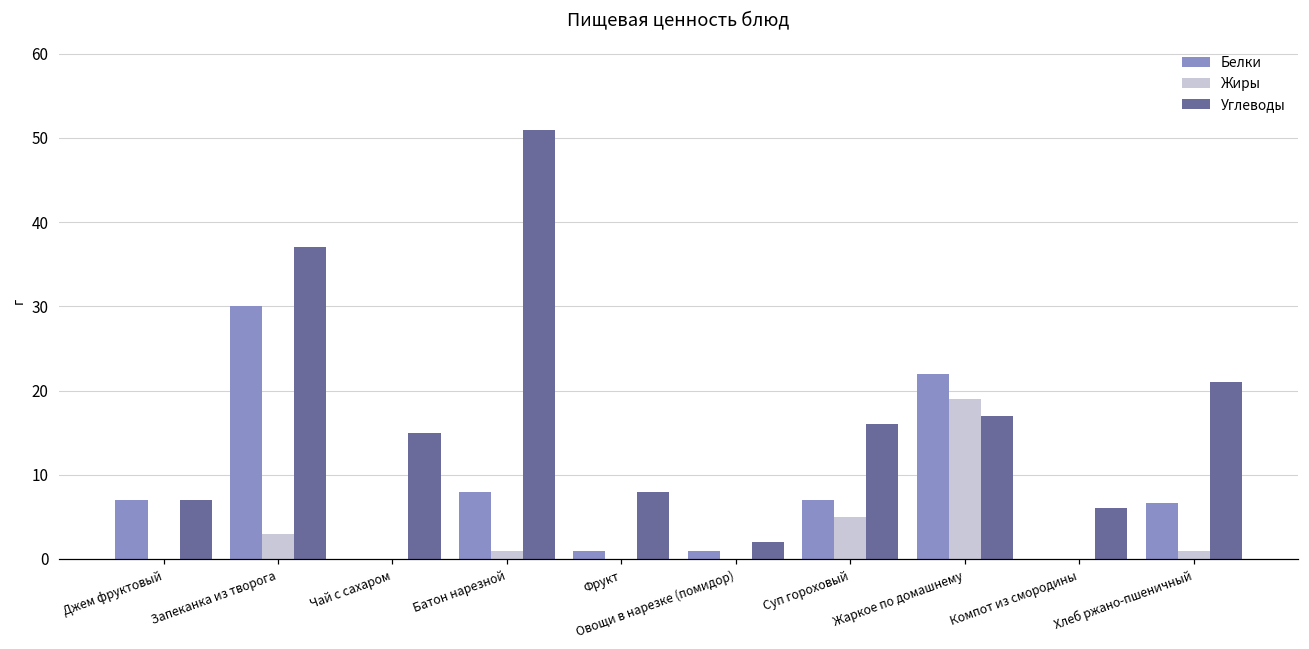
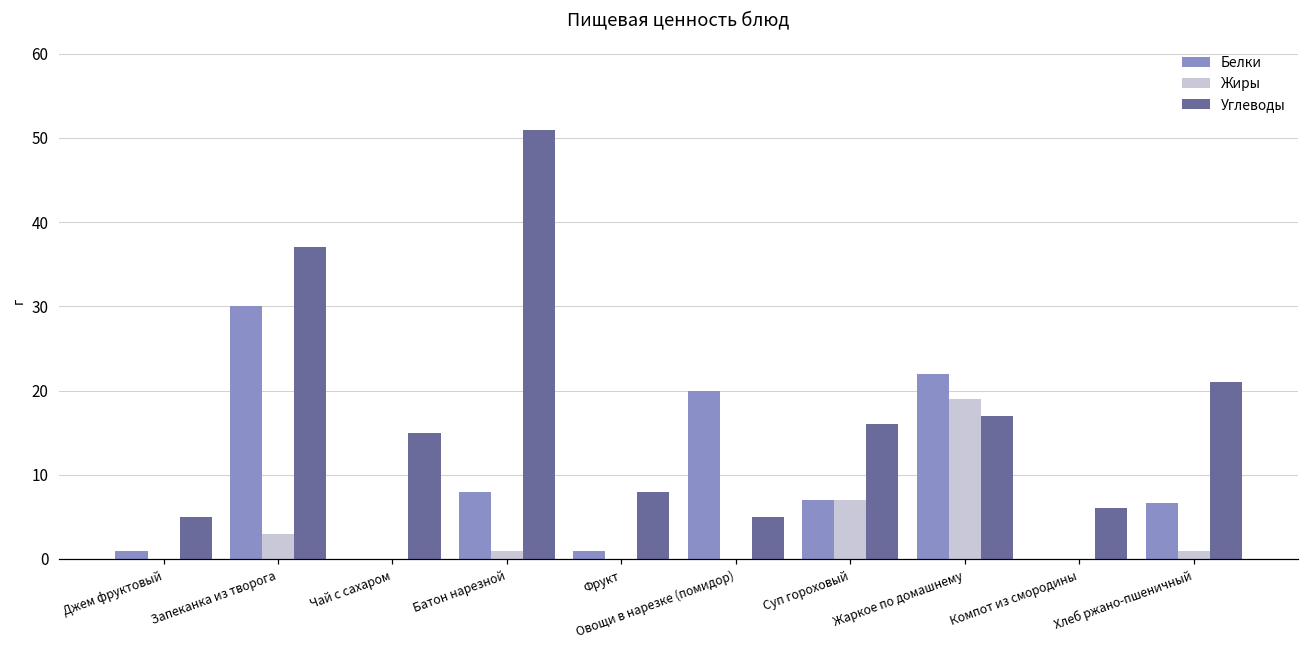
  {
    "Белки": {
-     "Джем фруктовый": 7,
+     "Джем фруктовый": 1,
      "Запеканка из творога": 30,
      "Чай с сахаром": 0,
      "Батон нарезной": 8,
      "Фрукт": 1,
-     "Овощи в нарезке (помидор)": 1,
+     "Овощи в нарезке (помидор)": 20,
      "Суп гороховый": 7,
      "Жаркое по домашнему": 22,
      "Компот из смородины": 0,
      "Хлеб ржано-пшеничный": 7
    },
    "Жиры": {
      "Джем фруктовый": 0,
      "Запеканка из творога": 3,
      "Чай с сахаром": 0,
      "Батон нарезной": 1,
      "Фрукт": 0,
      "Овощи в нарезке (помидор)": 0,
-     "Суп гороховый": 5,
+     "Суп гороховый": 7,
      "Жаркое по домашнему": 19,
      "Компот из смородины": 0,
      "Хлеб ржано-пшеничный": 1
    },
    "Углеводы": {
-     "Джем фруктовый": 7,
+     "Джем фруктовый": 5,
      "Запеканка из творога": 37,
      "Чай с сахаром": 15,
      "Батон нарезной": 51,
      "Фрукт": 8,
-     "Овощи в нарезке (помидор)": 2,
+     "Овощи в нарезке (помидор)": 5,
      "Суп гороховый": 16,
      "Жаркое по домашнему": 17,
      "Компот из смородины": 6,
      "Хлеб ржано-пшеничный": 21
    }
  }
